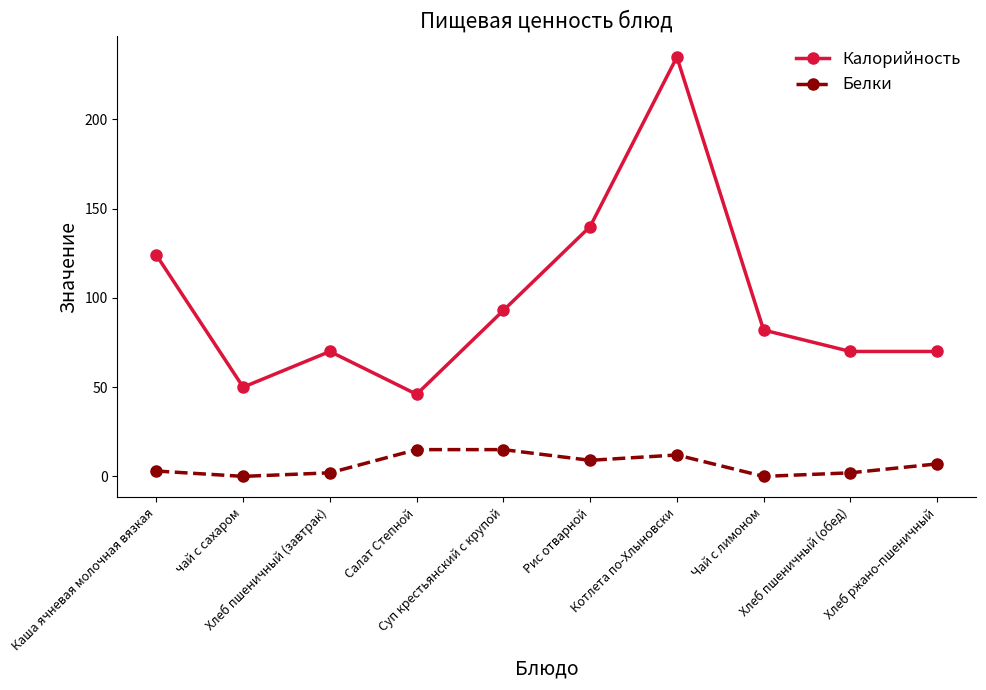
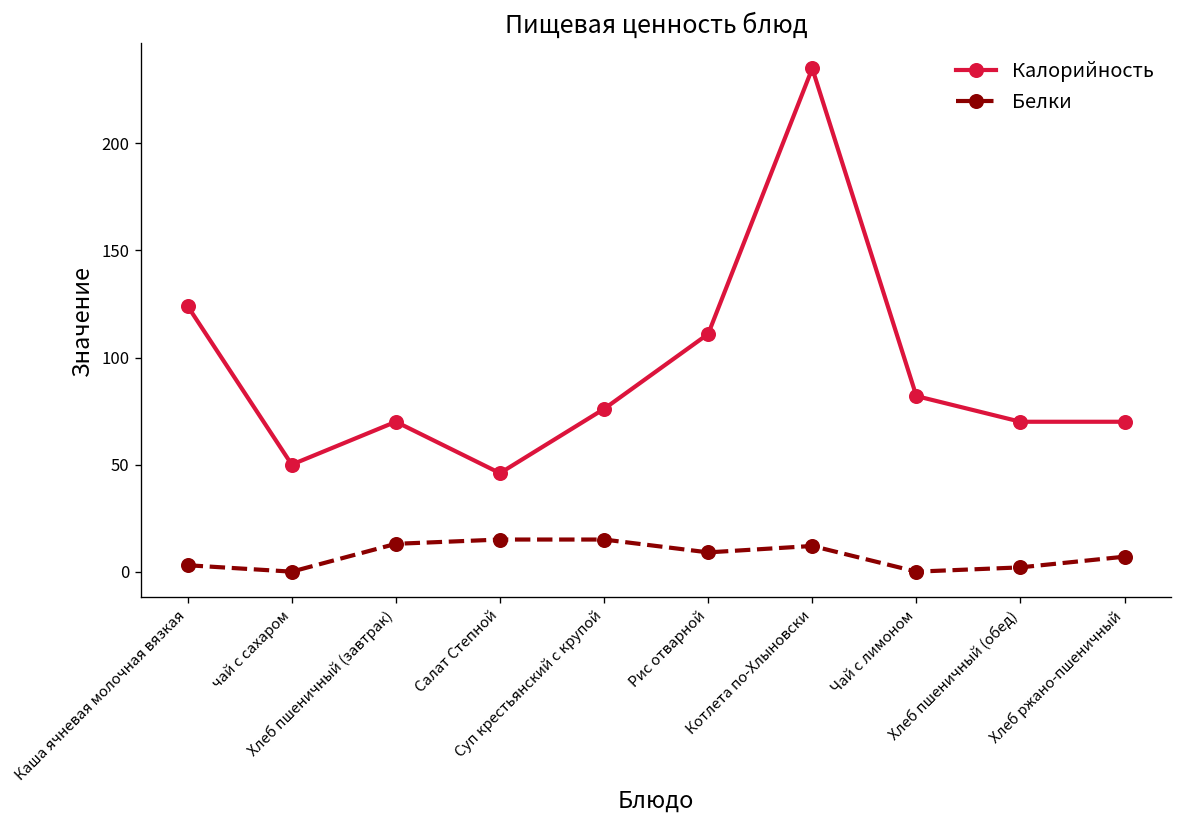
  {
    "Калорийность": {
      "Каша ячневая молочная вязкая": 124,
      "чай с сахаром": 50,
      "Хлеб пшеничный (завтрак)": 70,
      "Салат Степной": 46,
-     "Суп крестьянский с крупой": 93,
-     "Рис отварной": 140,
+     "Суп крестьянский с крупой": 76,
+     "Рис отварной": 111,
      "Котлета по-Хлыновски": 235,
      "Чай с лимоном": 82,
      "Хлеб пшеничный (обед)": 70,
      "Хлеб ржано-пшеничный": 70
    },
    "Белки": {
      "Каша ячневая молочная вязкая": 3,
      "чай с сахаром": 0,
-     "Хлеб пшеничный (завтрак)": 2,
+     "Хлеб пшеничный (завтрак)": 13,
      "Салат Степной": 15,
      "Суп крестьянский с крупой": 15,
      "Рис отварной": 9,
      "Котлета по-Хлыновски": 12,
      "Чай с лимоном": 0,
      "Хлеб пшеничный (обед)": 2,
      "Хлеб ржано-пшеничный": 7
    }
  }
